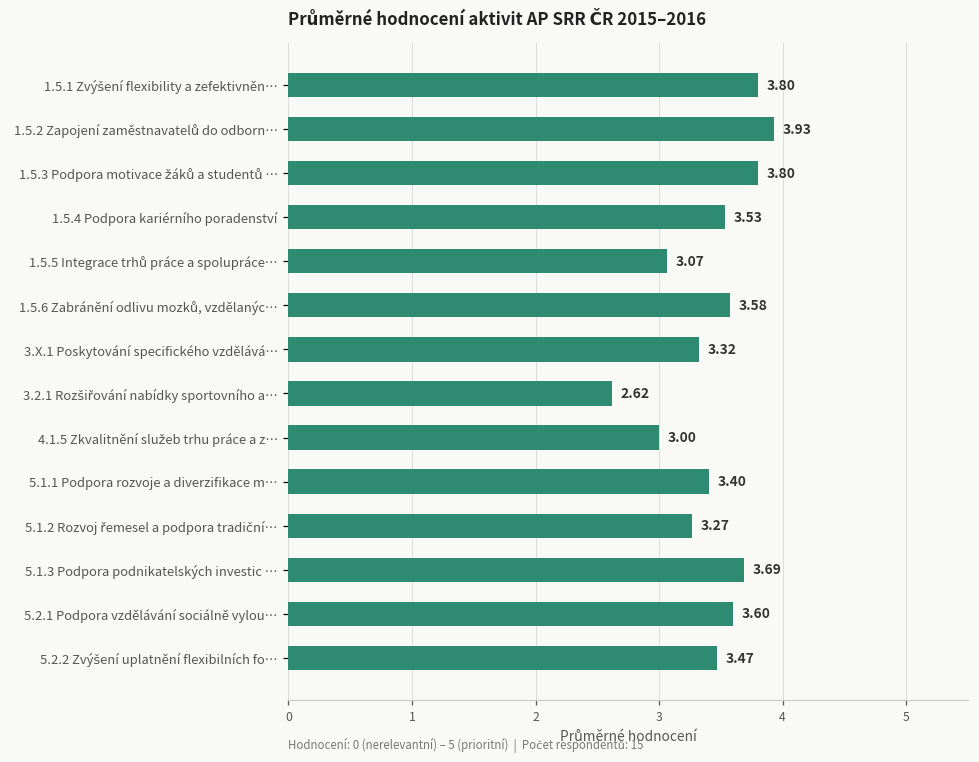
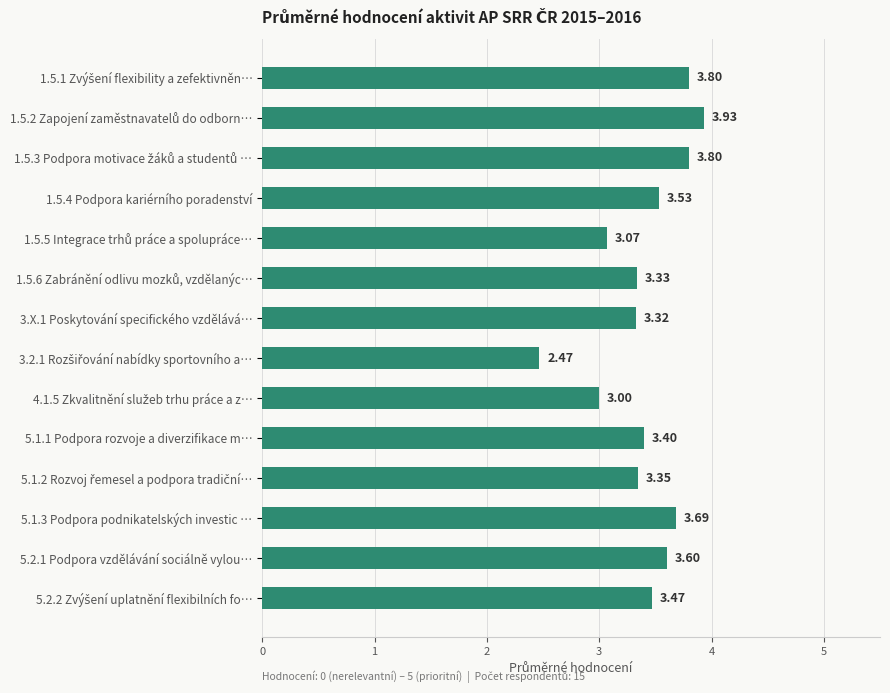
  {
    "1.5.1 Zvýšení flexibility a zefektivněn…": 3.80,
    "1.5.2 Zapojení zaměstnavatelů do odborn…": 3.93,
    "1.5.3 Podpora motivace žáků a studentů …": 3.80,
    "1.5.4 Podpora kariérního poradenství": 3.53,
    "1.5.5 Integrace trhů práce a spolupráce…": 3.07,
-   "1.5.6 Zabránění odlivu mozků, vzdělanýc…": 3.58,
+   "1.5.6 Zabránění odlivu mozků, vzdělanýc…": 3.33,
    "3.X.1 Poskytování specifického vzdělává…": 3.32,
-   "3.2.1 Rozšiřování nabídky sportovního a…": 2.62,
+   "3.2.1 Rozšiřování nabídky sportovního a…": 2.47,
    "4.1.5 Zkvalitnění služeb trhu práce a z…": 3.00,
    "5.1.1 Podpora rozvoje a diverzifikace m…": 3.40,
-   "5.1.2 Rozvoj řemesel a podpora tradiční…": 3.27,
+   "5.1.2 Rozvoj řemesel a podpora tradiční…": 3.35,
    "5.1.3 Podpora podnikatelských investic …": 3.69,
    "5.2.1 Podpora vzdělávání sociálně vylou…": 3.60,
    "5.2.2 Zvýšení uplatnění flexibilních fo…": 3.47
  }
